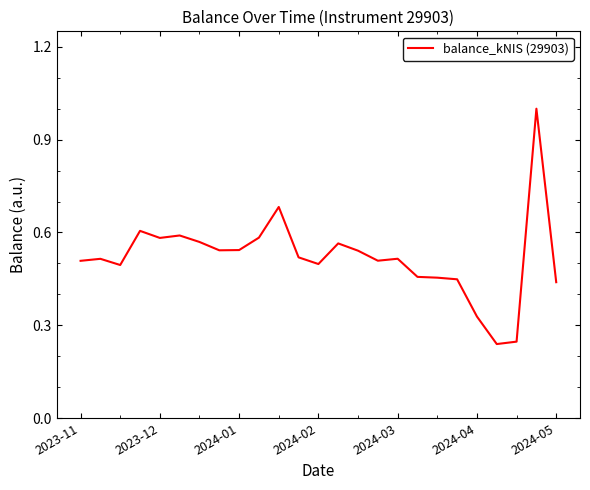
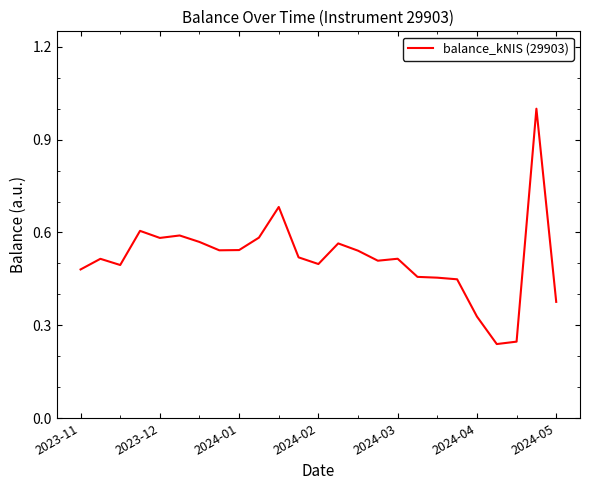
  {
-   "2023-11": 0.51,
+   "2023-11": 0.48,
    "2023-12": 0.58,
    "2024-01": 0.54,
    "2024-02": 0.50,
    "2024-03": 0.52,
    "2024-04": 0.33,
-   "2024-05": 0.44
+   "2024-05": 0.38
  }
